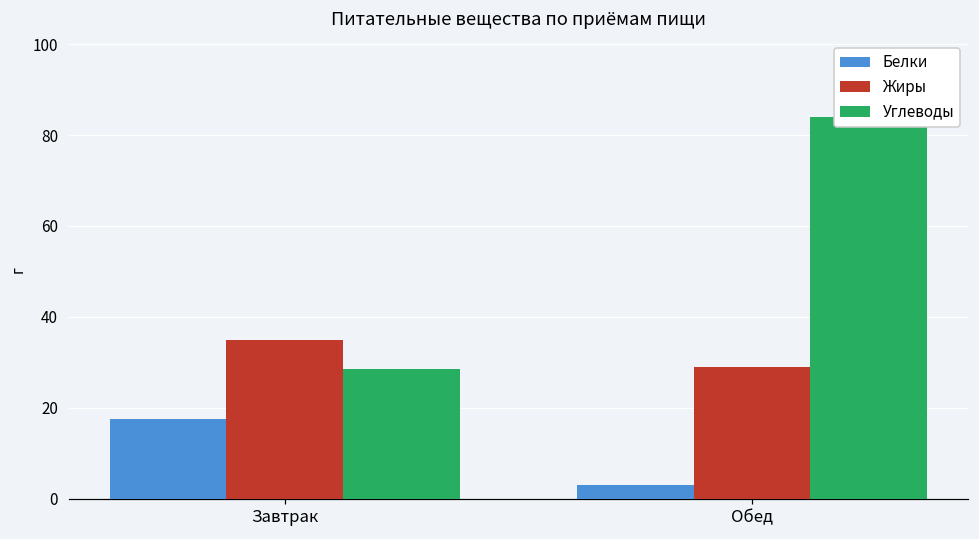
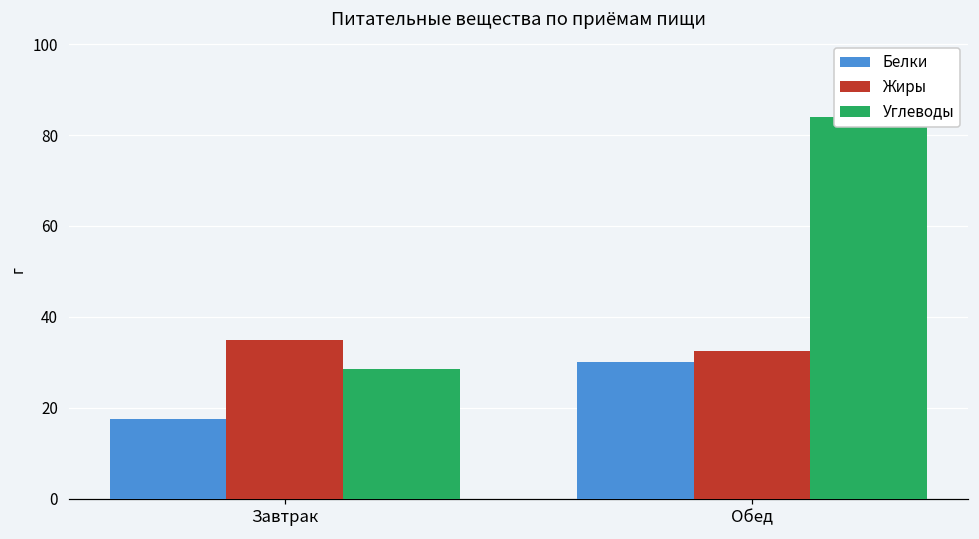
  {
    "Белки": {
      "Завтрак": 18,
-     "Обед": 3
+     "Обед": 30
    },
    "Жиры": {
      "Завтрак": 35,
-     "Обед": 29
+     "Обед": 32
    },
    "Углеводы": {
      "Завтрак": 28
    }
  }
